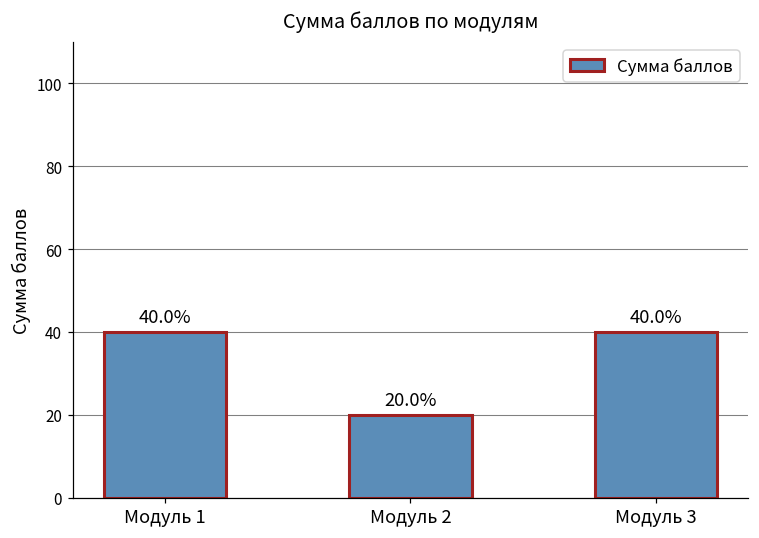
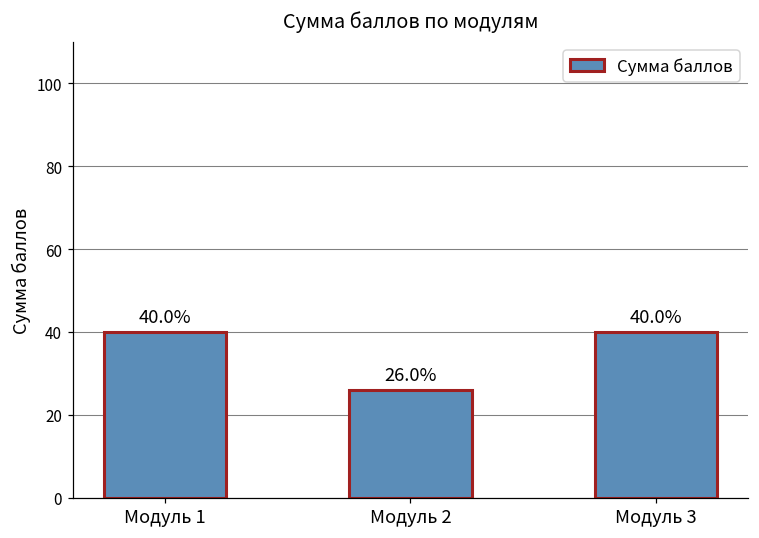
  {
    "Модуль 1": "40.0%",
-   "Модуль 2": "20.0%",
+   "Модуль 2": "26.0%",
    "Модуль 3": "40.0%"
  }
